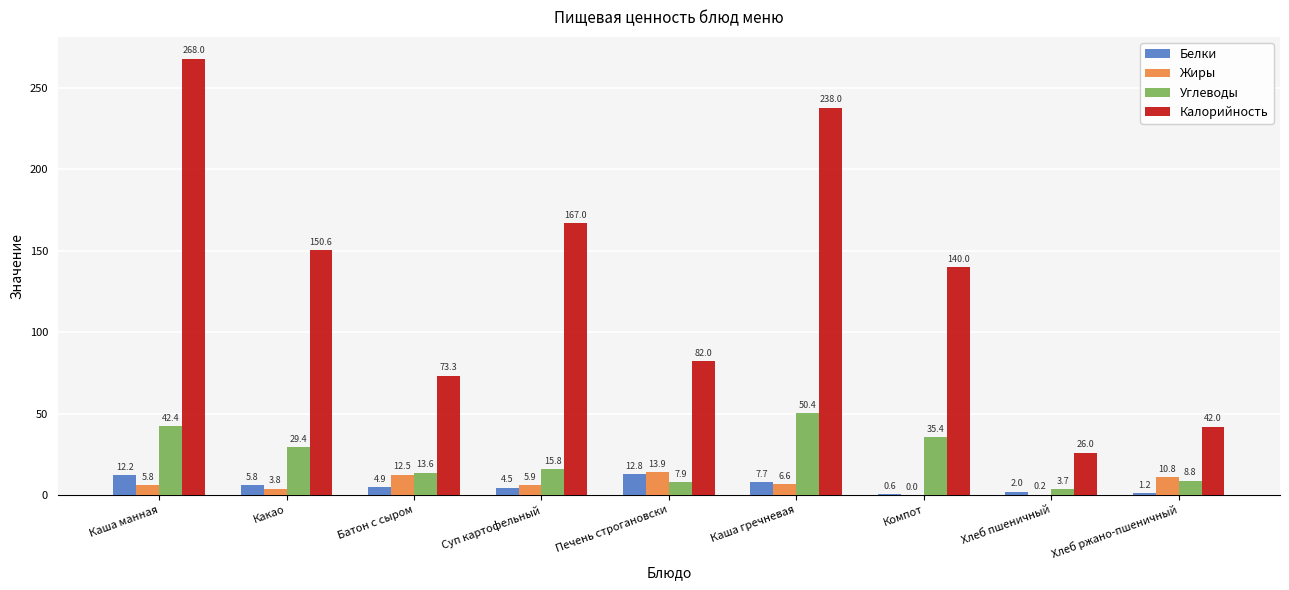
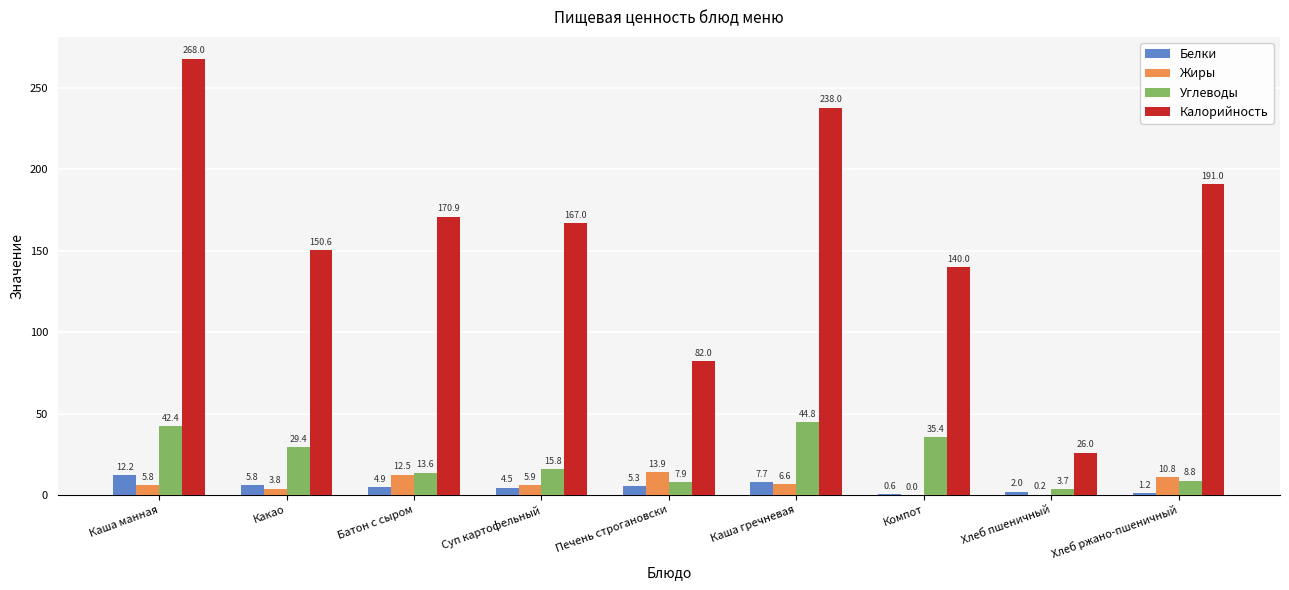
  {
    "Белки": {
      "Каша манная": 12.2,
      "Какао": 5.8,
      "Батон с сыром": 4.9,
      "Суп картофельный": 4.5,
-     "Печень строгановски": 12.8,
+     "Печень строгановски": 5.3,
      "Каша гречневая": 7.7,
      "Компот": 0.6,
      "Хлеб пшеничный": 2.0,
      "Хлеб ржано-пшеничный": 1.2
    },
    "Жиры": {
      "Каша манная": 5.8,
      "Какао": 3.8,
      "Батон с сыром": 12.5,
      "Суп картофельный": 5.9,
      "Печень строгановски": 13.9,
      "Каша гречневая": 6.6,
      "Компот": 0.0,
      "Хлеб пшеничный": 0.2,
      "Хлеб ржано-пшеничный": 10.8
    },
    "Углеводы": {
      "Каша манная": 42.4,
      "Какао": 29.4,
      "Батон с сыром": 13.6,
      "Суп картофельный": 15.8,
      "Печень строгановски": 7.9,
-     "Каша гречневая": 50.4,
+     "Каша гречневая": 44.8,
      "Компот": 35.4,
      "Хлеб пшеничный": 3.7,
      "Хлеб ржано-пшеничный": 8.8
    },
    "Калорийность": {
      "Каша манная": 268.0,
      "Какао": 150.6,
-     "Батон с сыром": 73.3,
+     "Батон с сыром": 170.9,
      "Суп картофельный": 167.0,
      "Печень строгановски": 82.0,
      "Каша гречневая": 238.0,
      "Компот": 140.0,
      "Хлеб пшеничный": 26.0,
-     "Хлеб ржано-пшеничный": 42.0
+     "Хлеб ржано-пшеничный": 191.0
    }
  }
